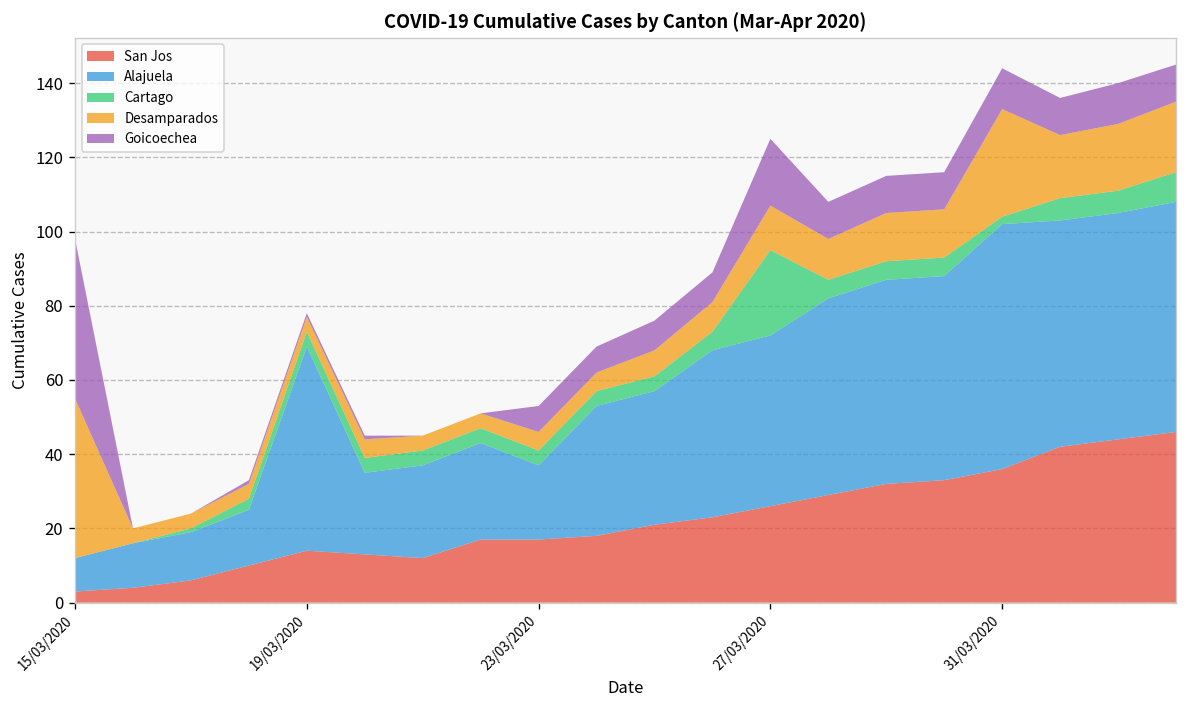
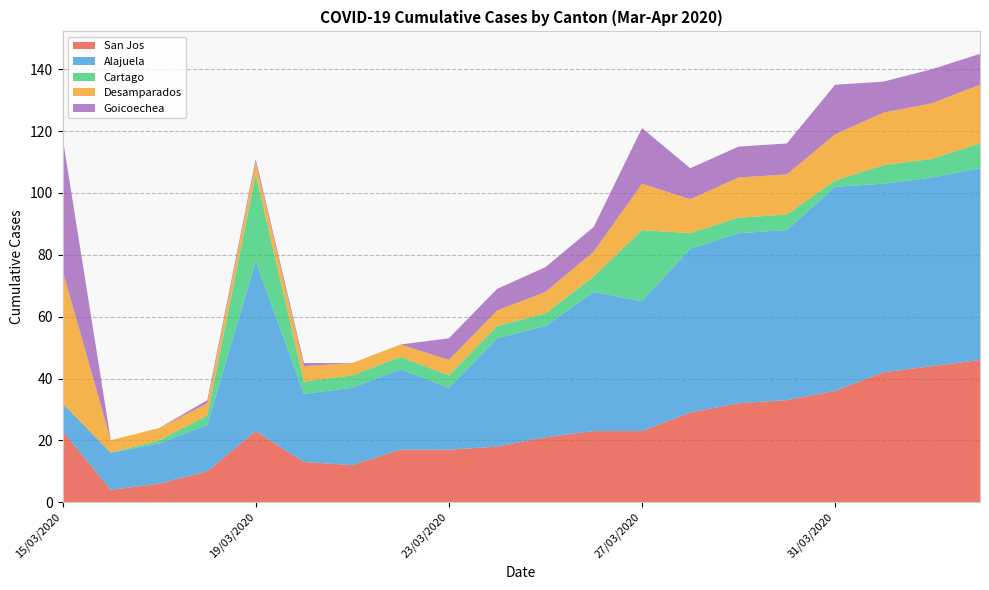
  {
    "San Jos": {
-     "15/03/2020": 3,
-     "19/03/2020": 14,
+     "15/03/2020": 23,
+     "19/03/2020": 23,
      "23/03/2020": 17,
-     "27/03/2020": 26,
+     "27/03/2020": 23,
      "31/03/2020": 36
    },
    "Alajuela": {
      "19/03/2020": 55,
      "23/03/2020": 20,
-     "27/03/2020": 46,
+     "27/03/2020": 42,
      "31/03/2020": 66
    },
    "Cartago": {
-     "19/03/2020": 4,
+     "19/03/2020": 28,
      "23/03/2020": 4,
      "27/03/2020": 23,
      "31/03/2020": 2
    },
    "Desamparados": {
      "15/03/2020": 43,
      "19/03/2020": 4,
      "23/03/2020": 5,
-     "27/03/2020": 12,
-     "31/03/2020": 29
+     "27/03/2020": 15,
+     "31/03/2020": 15
    },
    "Goicoechea": {
      "15/03/2020": 43,
      "19/03/2020": 1,
      "23/03/2020": 7,
      "27/03/2020": 18,
-     "31/03/2020": 11
+     "31/03/2020": 16
    }
  }
